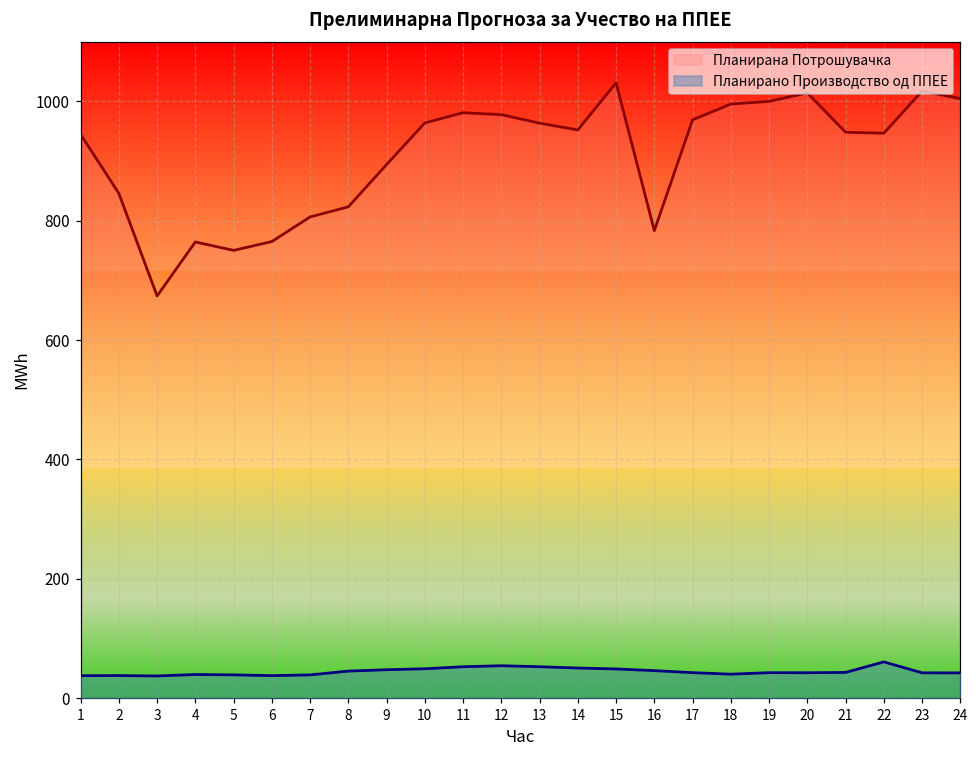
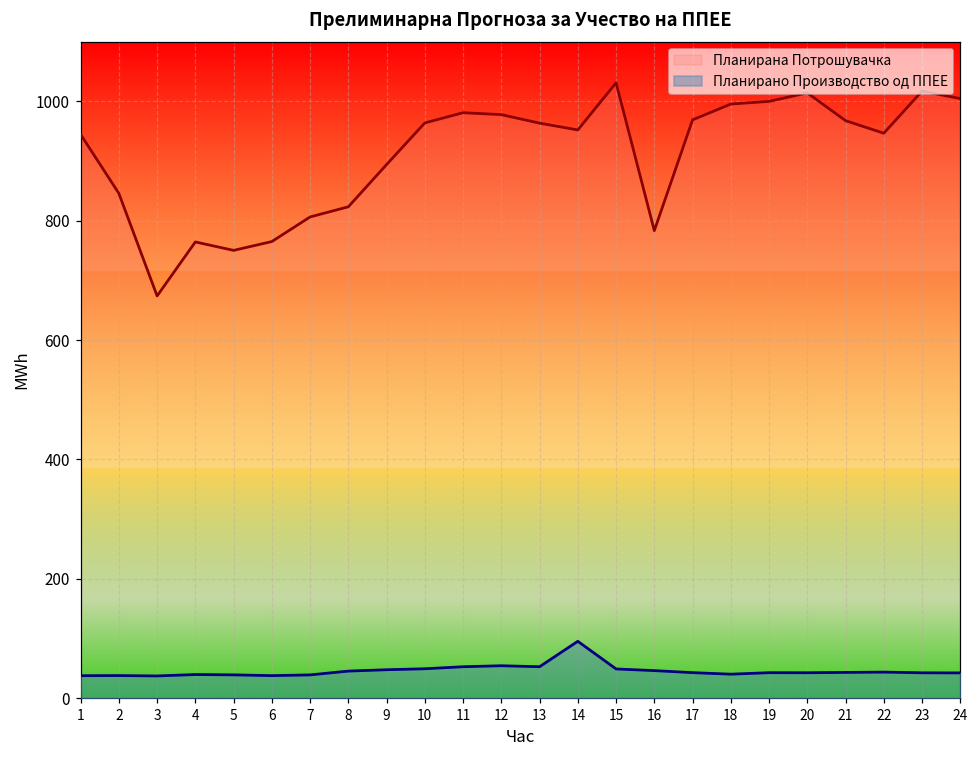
  {
    "Планирана Потрошувачка": {
      "1": 940,
      "2": 850,
      "3": 670,
      "4": 760,
      "5": 750,
      "6": 770,
      "7": 810,
      "8": 820,
      "9": 890,
      "10": 960,
      "11": 980,
      "12": 980,
      "13": 960,
      "14": 950,
      "15": 1030,
      "16": 780,
      "17": 970,
      "18": 1000,
      "19": 1000,
-     "21": 950,
+     "21": 970,
      "22": 950,
      "24": 1000
    },
    "Планирано Производство од ППЕЕ": {
      "1": 40,
      "2": 40,
      "3": 40,
      "4": 40,
      "5": 40,
      "6": 40,
      "7": 40,
      "8": 50,
      "9": 50,
      "10": 50,
      "11": 50,
      "12": 50,
      "13": 50,
-     "14": 50,
+     "14": 100,
      "15": 50,
      "16": 50,
      "17": 40,
      "18": 40,
      "19": 40,
      "20": 40,
      "21": 40,
-     "22": 60,
+     "22": 40,
      "23": 40,
      "24": 40
    }
  }
